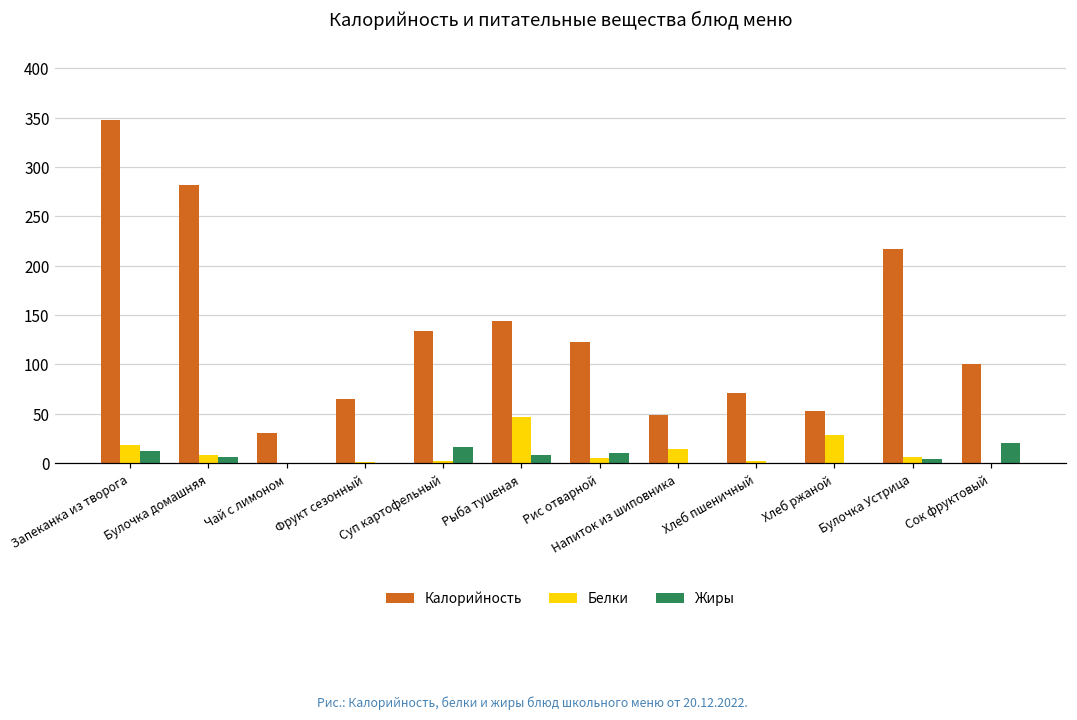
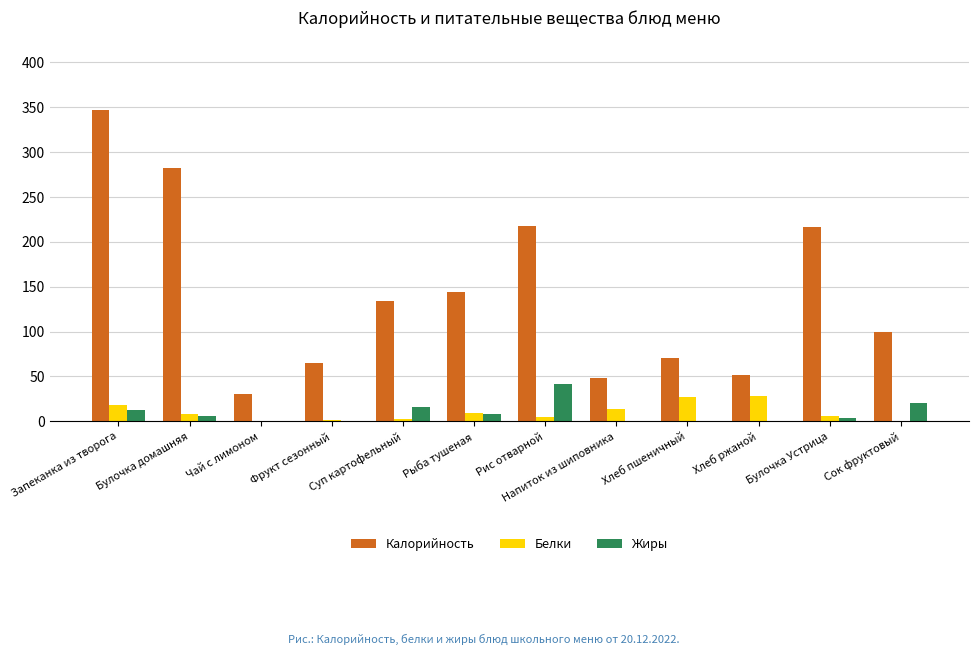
  {
    "Калорийность": {
      "Запеканка из творога": 350,
      "Булочка домашняя": 280,
      "Чай с лимоном": 30,
      "Фрукт сезонный": 60,
      "Суп картофельный": 130,
      "Рыба тушеная": 140,
-     "Рис отварной": 120,
+     "Рис отварной": 220,
      "Напиток из шиповника": 50,
      "Хлеб пшеничный": 70,
      "Хлеб ржаной": 50,
      "Булочка Устрица": 220,
      "Сок фруктовый": 100
    },
    "Белки": {
      "Запеканка из творога": 20,
      "Булочка домашняя": 10,
-     "Рыба тушеная": 50,
+     "Рыба тушеная": 10,
      "Рис отварной": 0,
      "Напиток из шиповника": 10,
-     "Хлеб пшеничный": 0,
+     "Хлеб пшеничный": 30,
      "Хлеб ржаной": 30,
      "Булочка Устрица": 10
    },
    "Жиры": {
      "Запеканка из творога": 10,
      "Булочка домашняя": 10,
      "Чай с лимоном": 0,
      "Суп картофельный": 20,
      "Рыба тушеная": 10,
-     "Рис отварной": 10,
+     "Рис отварной": 40,
      "Булочка Устрица": 0,
      "Сок фруктовый": 20
    }
  }
